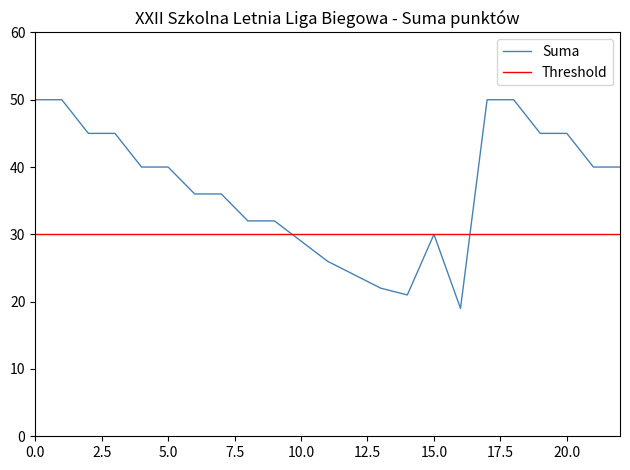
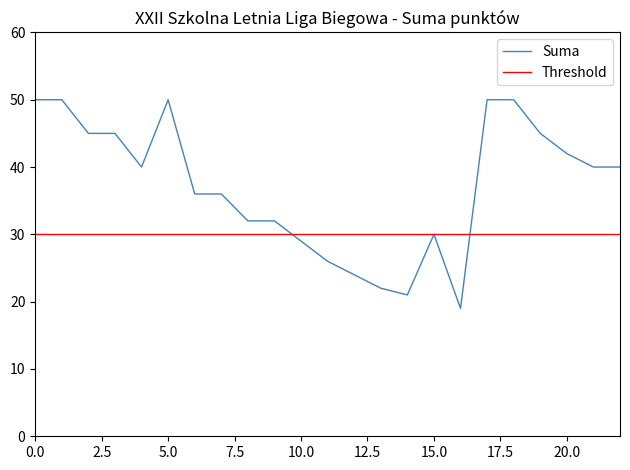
  {
    "0.0": 50,
-   "5.0": 40,
+   "5.0": 50,
    "10.0": 29,
    "15.0": 30,
-   "20.0": 45
+   "20.0": 42
  }
